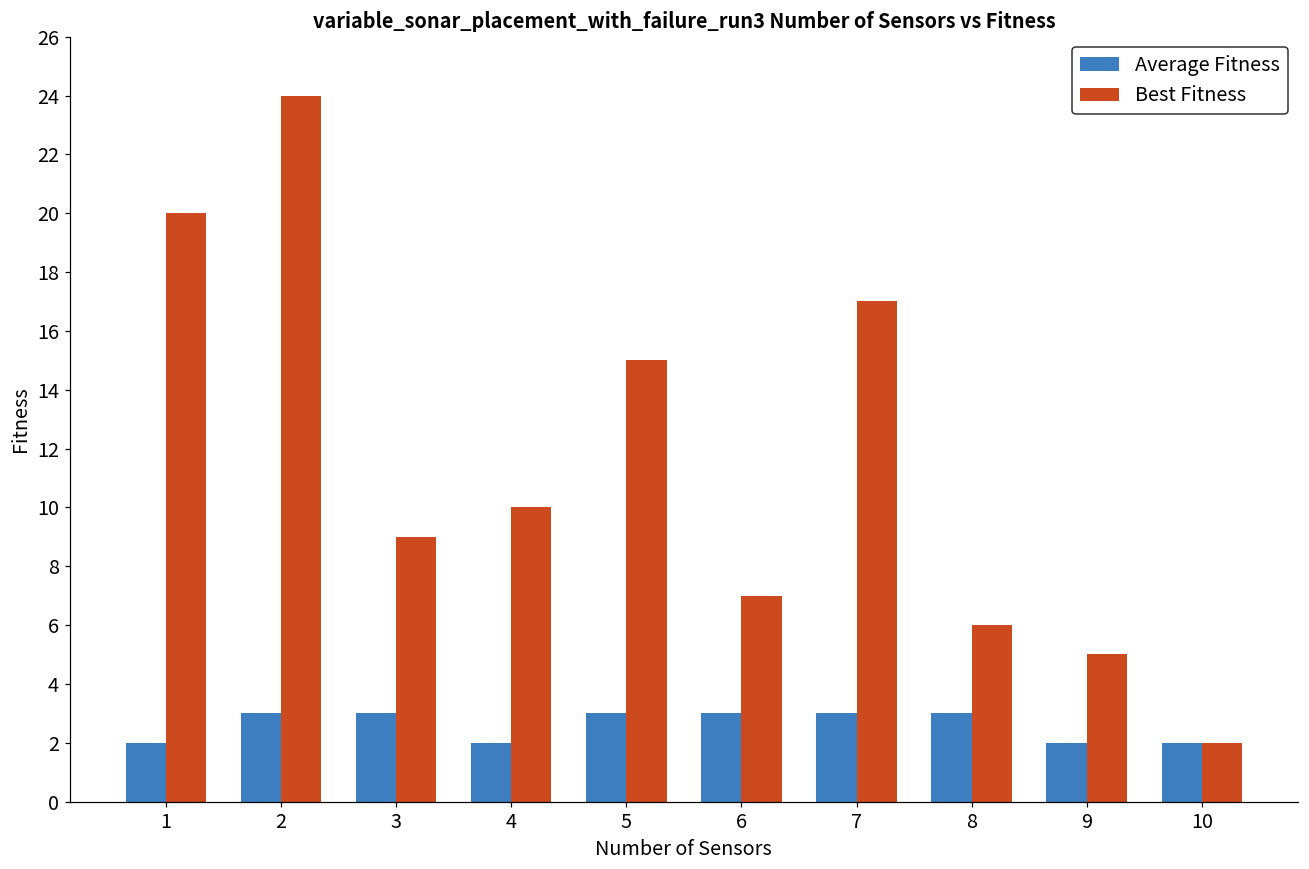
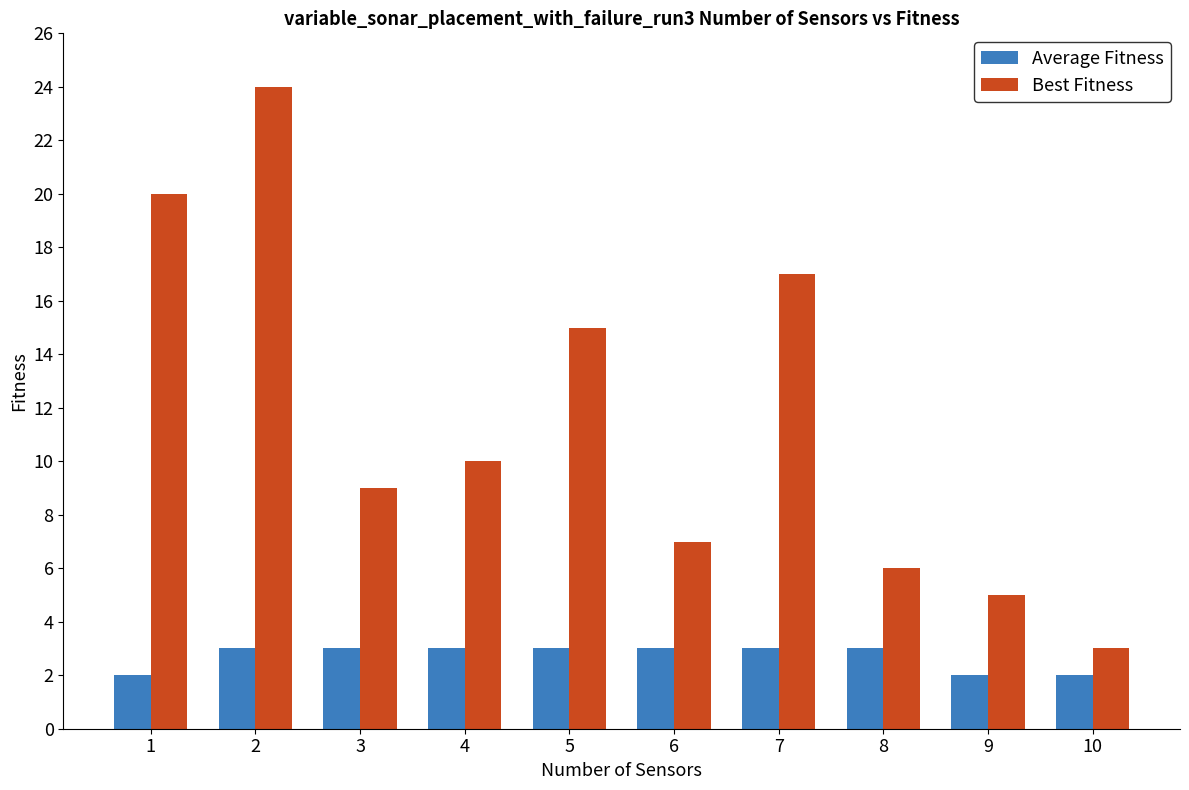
  {
    "Average Fitness": {
      "1": 2,
      "2": 3,
      "3": 3,
-     "4": 2,
+     "4": 3,
      "5": 3,
      "6": 3,
      "7": 3,
      "8": 3,
      "9": 2,
      "10": 2
    },
    "Best Fitness": {
      "1": 20,
      "2": 24,
      "3": 9,
      "4": 10,
      "5": 15,
      "6": 7,
      "7": 17,
      "8": 6,
      "9": 5,
-     "10": 2
+     "10": 3
    }
  }
